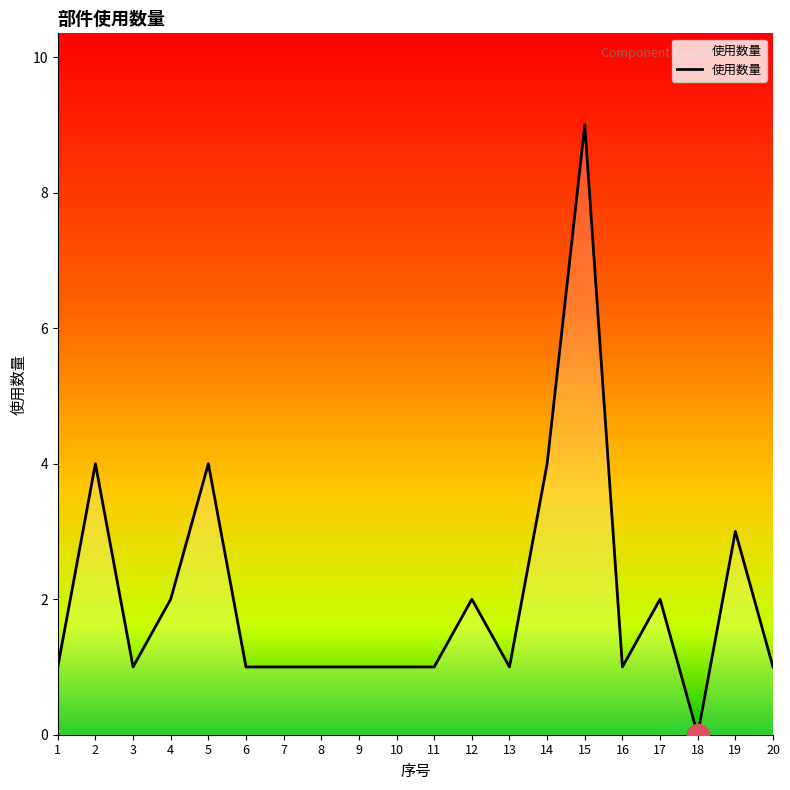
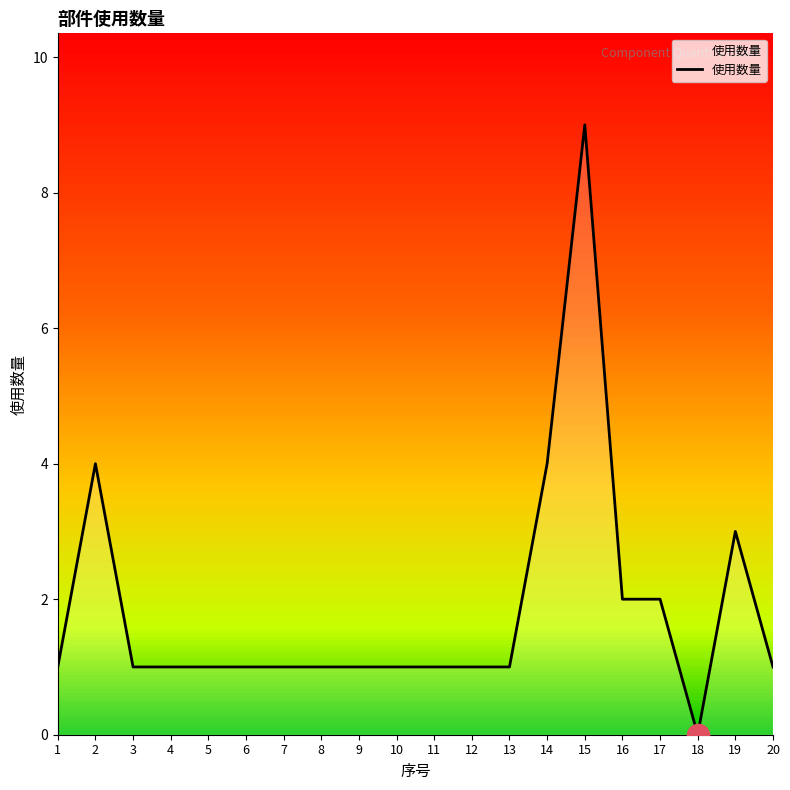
  {
    "使用数量": {
      "2": 4,
      "3": 1,
-     "4": 2,
-     "5": 4,
+     "4": 1,
+     "5": 1,
      "6": 1,
      "7": 1,
      "8": 1,
      "9": 1,
      "10": 1,
      "11": 1,
-     "12": 2,
+     "12": 1,
      "13": 1,
      "14": 4,
      "15": 9,
-     "16": 1,
+     "16": 2,
      "17": 2,
      "19": 3
    }
  }
